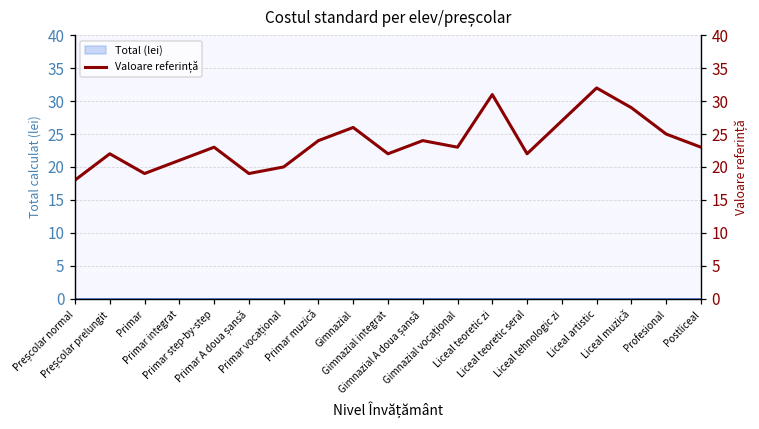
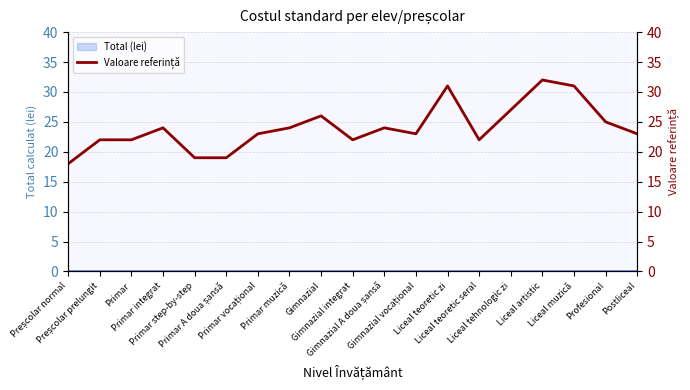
  {
    "Total (lei)": {
      "Preșcolar normal": 0,
      "Preșcolar prelungit": 0,
      "Primar": 0,
      "Primar integrat": 0,
      "Primar step-by-step": 0,
      "Primar A doua șansă": 0,
      "Primar vocațional": 0,
      "Primar muzică": 0,
      "Gimnazial": 0,
      "Gimnazial integrat": 0,
      "Gimnazial A doua șansă": 0,
      "Gimnazial vocațional": 0,
      "Liceal teoretic zi": 0,
      "Liceal teoretic seral": 0,
      "Liceal tehnologic zi": 0,
      "Liceal artistic": 0,
      "Liceal muzică": 0,
      "Profesional": 0,
      "Postliceal": 0
    },
    "Valoare referință": {
      "Preșcolar normal": 18,
      "Preșcolar prelungit": 22,
-     "Primar": 19,
-     "Primar integrat": 21,
-     "Primar step-by-step": 23,
+     "Primar": 22,
+     "Primar integrat": 24,
+     "Primar step-by-step": 19,
      "Primar A doua șansă": 19,
-     "Primar vocațional": 20,
+     "Primar vocațional": 23,
      "Primar muzică": 24,
      "Gimnazial": 26,
      "Gimnazial integrat": 22,
      "Gimnazial A doua șansă": 24,
      "Gimnazial vocațional": 23,
      "Liceal teoretic zi": 31,
      "Liceal teoretic seral": 22,
      "Liceal tehnologic zi": 27,
      "Liceal artistic": 32,
-     "Liceal muzică": 29,
+     "Liceal muzică": 31,
      "Profesional": 25,
      "Postliceal": 23
    }
  }
